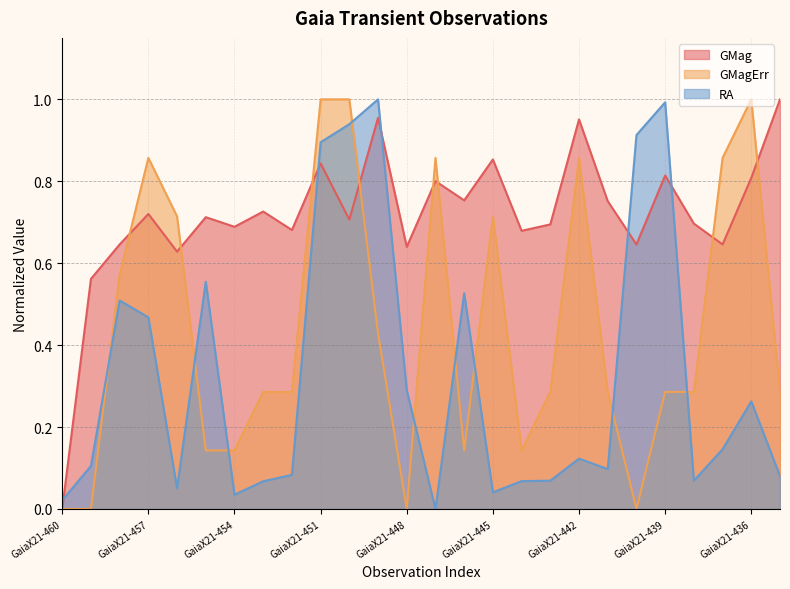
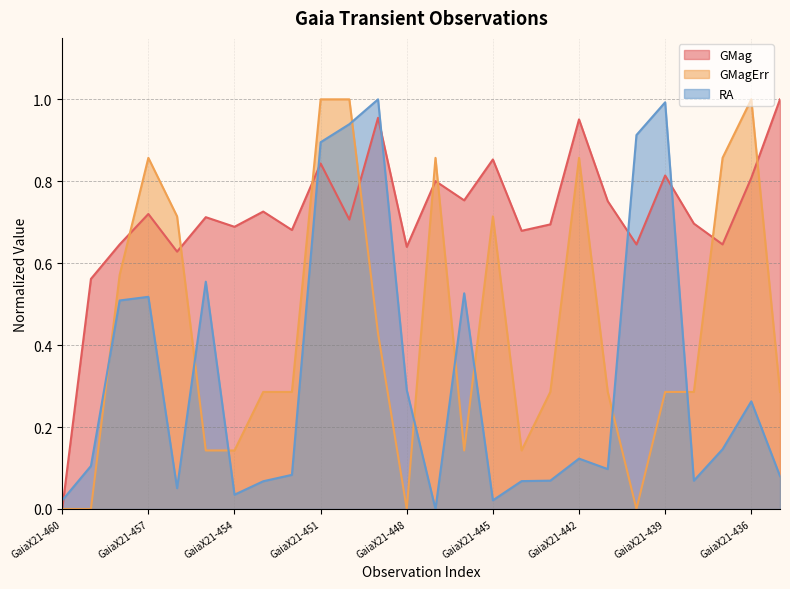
  {
    "RA": {
      "GaiaX21-460": 0.02,
-     "GaiaX21-457": 0.47,
+     "GaiaX21-457": 0.52,
      "GaiaX21-454": 0.03,
      "GaiaX21-451": 0.90,
      "GaiaX21-448": 0.29,
-     "GaiaX21-445": 0.04,
+     "GaiaX21-445": 0.02,
      "GaiaX21-442": 0.12,
      "GaiaX21-439": 0.99,
      "GaiaX21-436": 0.26
    }
  }
